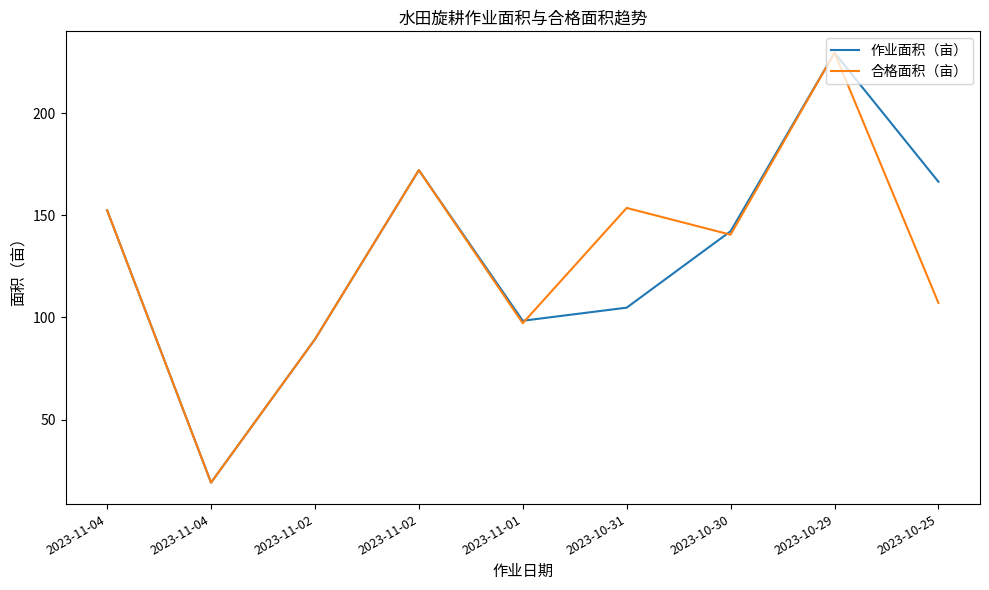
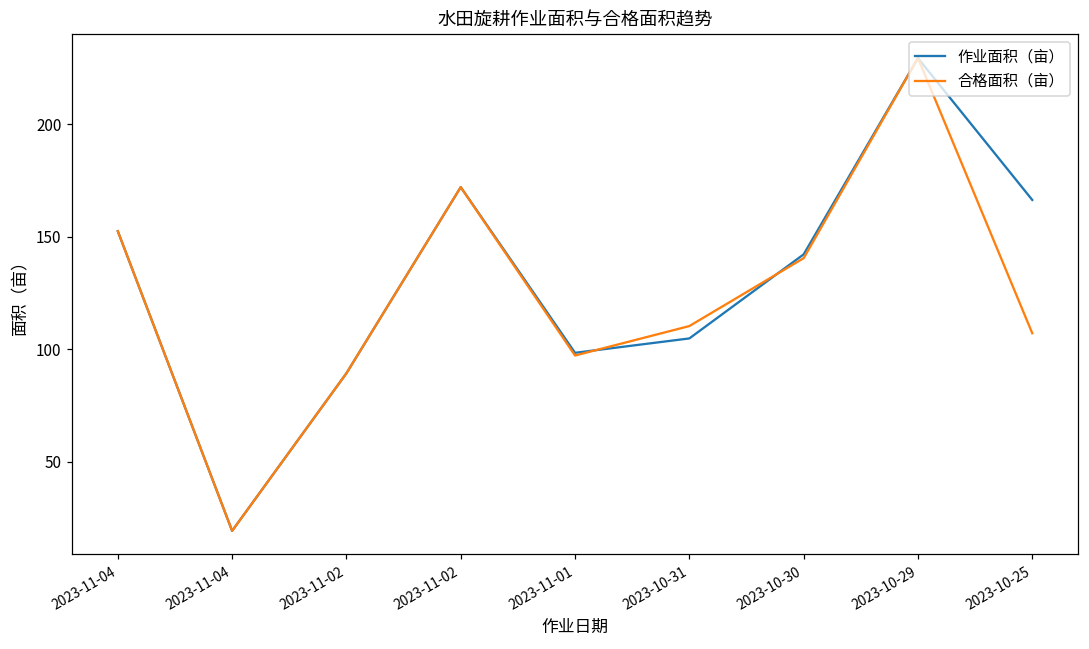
  {
    "作业面积（亩）": {
      "2023-10-31": 105,
      "2023-10-30": 142,
      "2023-10-25": 166
    },
    "合格面积（亩）": {
-     "2023-10-31": 154,
+     "2023-10-31": 110,
      "2023-10-30": 141,
      "2023-10-25": 107
    }
  }
